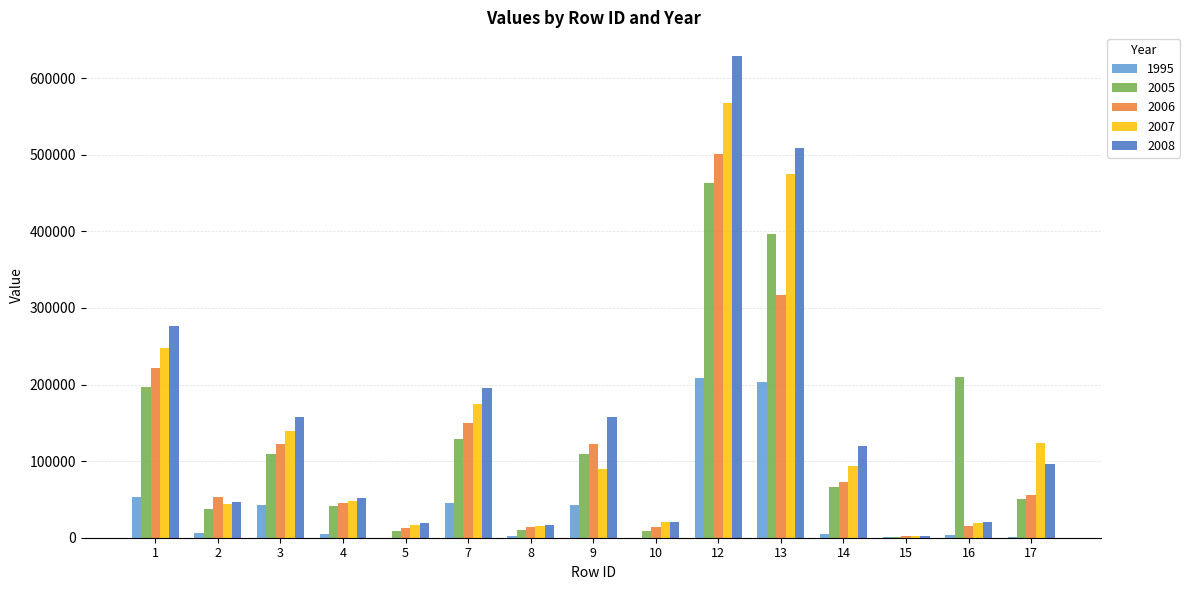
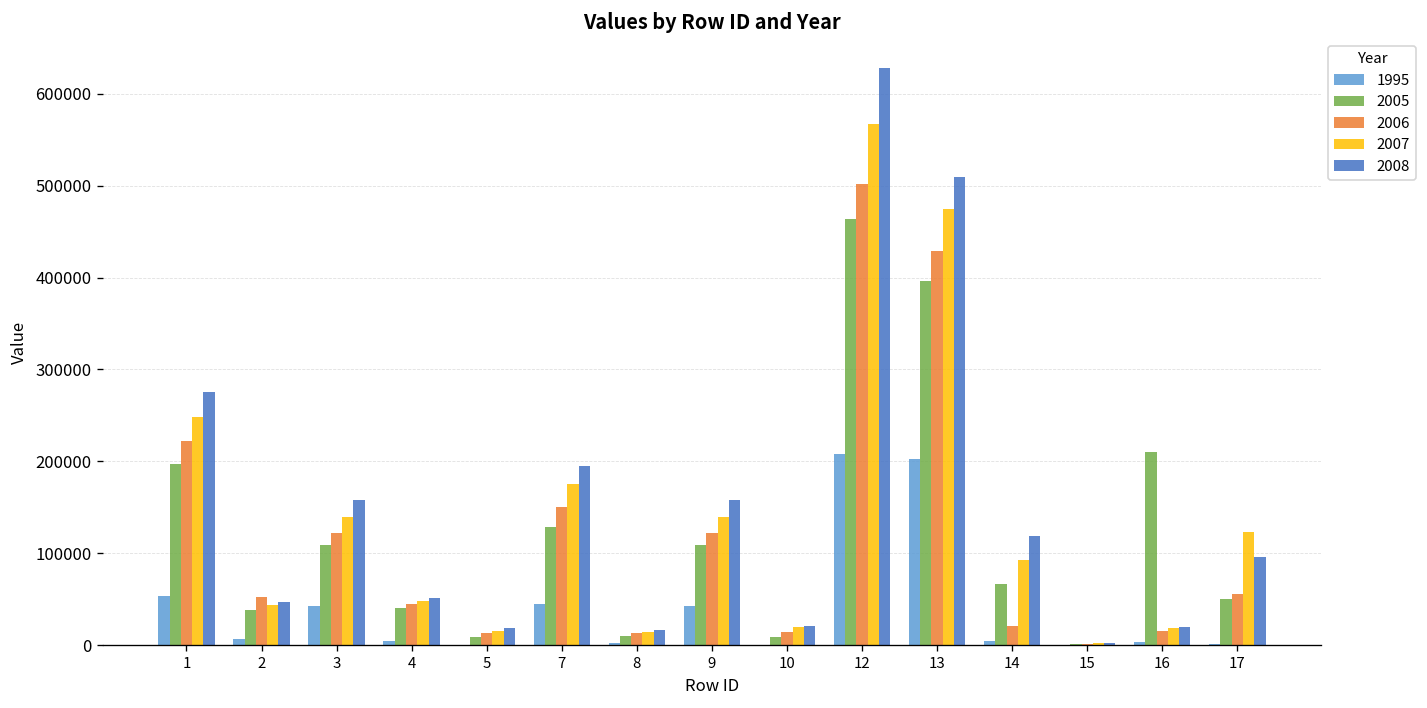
  {
    "2005": {
      "1": 200000,
      "2": 40000,
      "3": 110000,
      "4": 40000,
      "5": 10000,
      "7": 130000,
      "8": 10000,
      "9": 110000,
      "10": 10000,
      "12": 460000,
      "13": 400000,
      "14": 70000,
      "16": 210000,
      "17": 50000
    },
    "2006": {
      "1": 220000,
      "2": 50000,
      "3": 120000,
      "4": 40000,
      "5": 10000,
      "7": 150000,
      "8": 10000,
      "9": 120000,
      "10": 10000,
      "12": 500000,
-     "13": 320000,
-     "14": 70000,
+     "13": 430000,
+     "14": 20000,
      "16": 20000,
      "17": 60000
    },
    "2007": {
      "1": 250000,
      "2": 40000,
      "3": 140000,
      "4": 50000,
      "5": 20000,
      "7": 170000,
      "8": 10000,
-     "9": 90000,
+     "9": 140000,
      "10": 20000,
      "12": 570000,
      "13": 470000,
      "14": 90000,
      "16": 20000,
      "17": 120000
    }
  }
